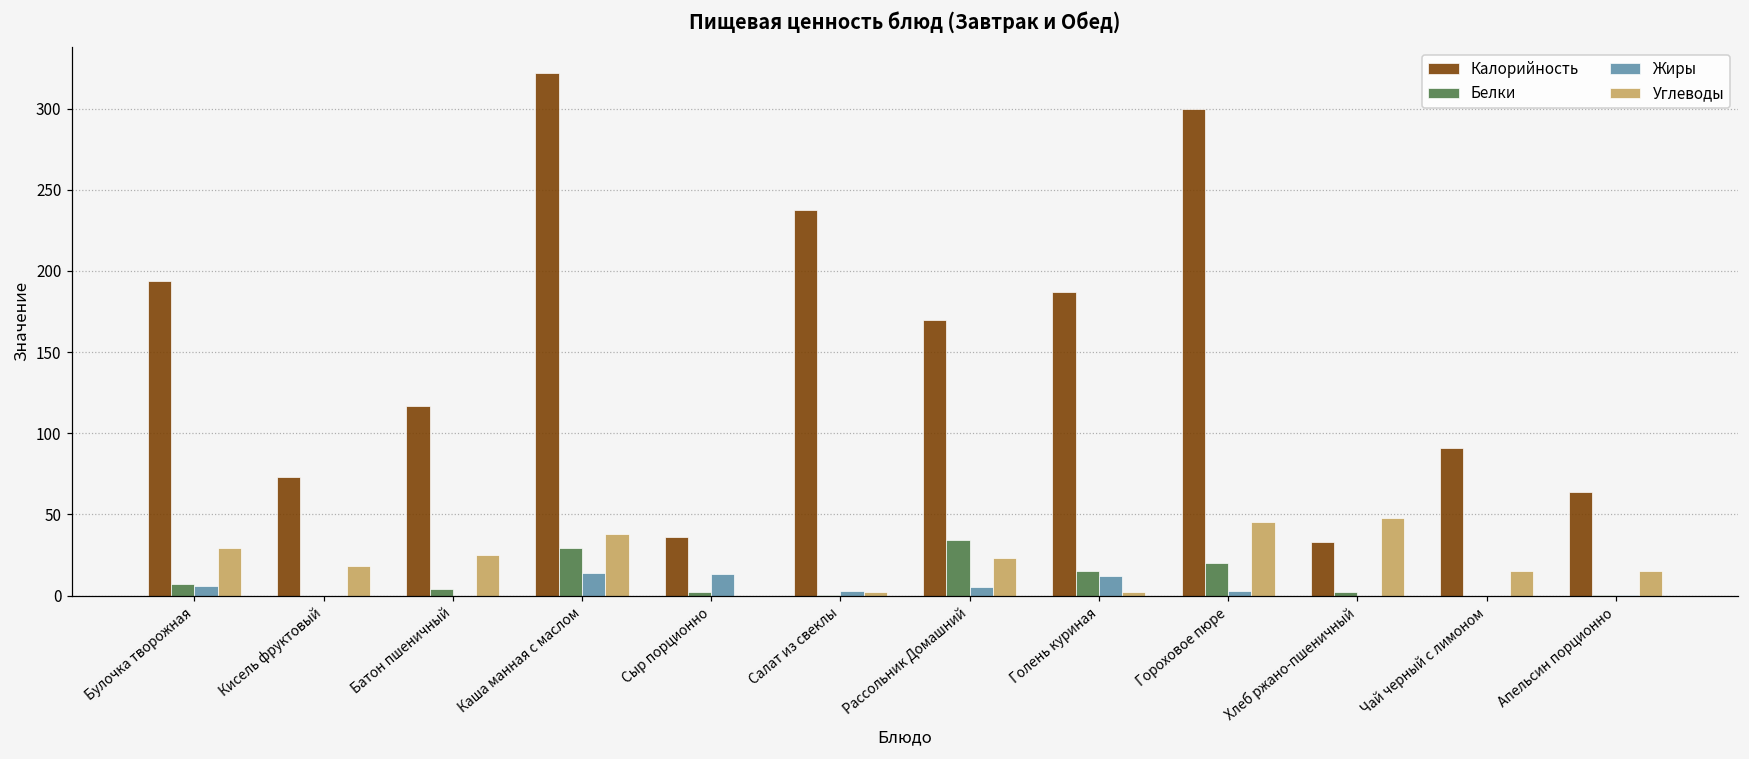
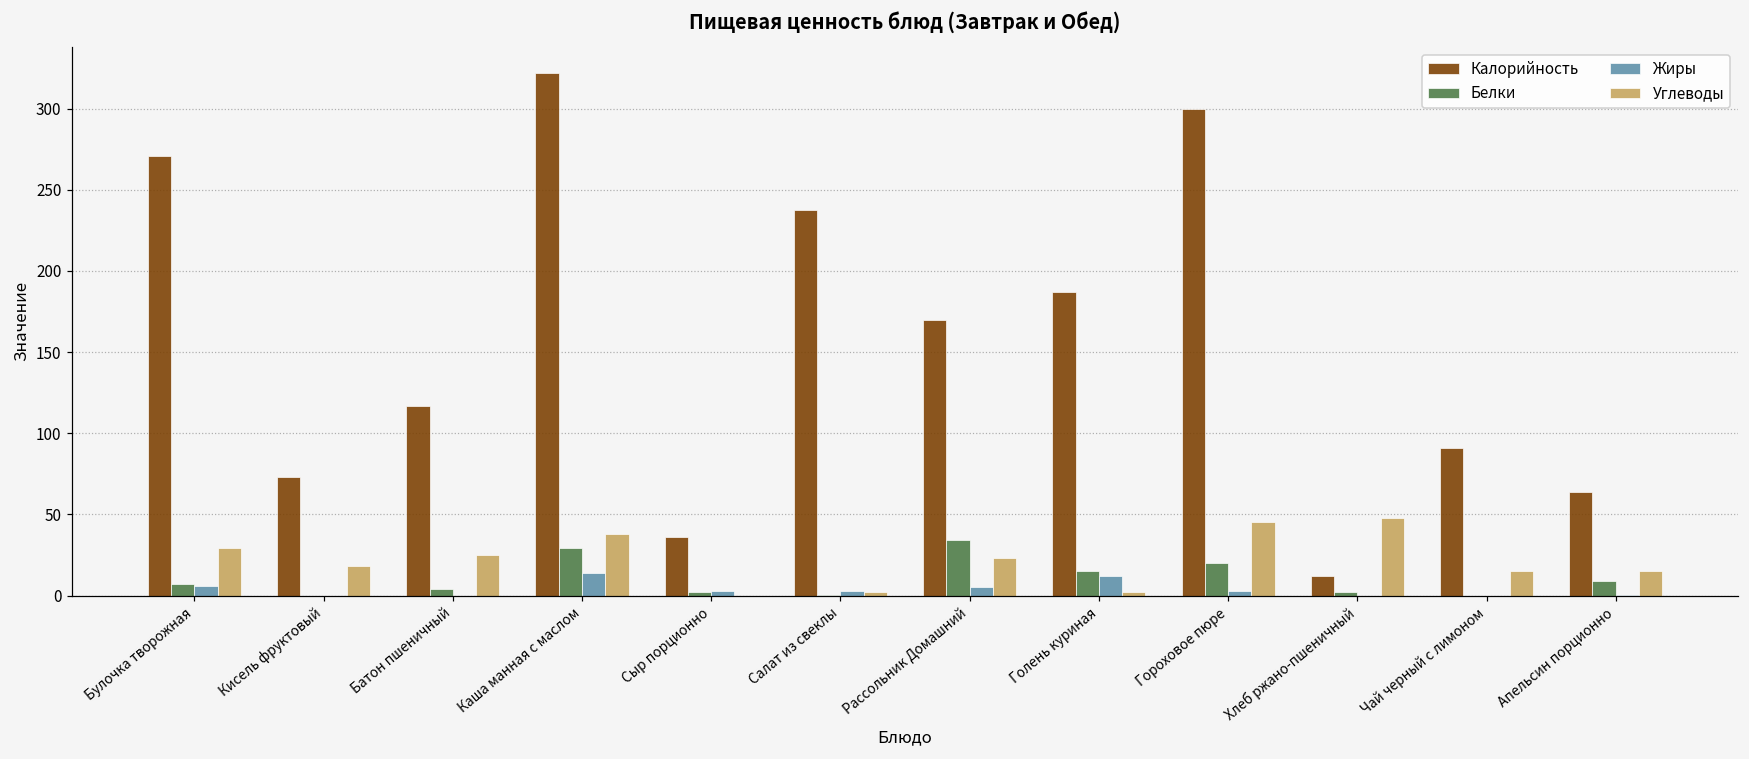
  {
    "Калорийность": {
-     "Булочка творожная": 194,
+     "Булочка творожная": 271,
      "Кисель фруктовый": 73,
      "Батон пшеничный": 117,
      "Каша манная с маслом": 322,
      "Сыр порционно": 36,
      "Салат из свеклы": 237,
      "Рассольник Домашний": 170,
      "Голень куриная": 187,
      "Гороховое пюре": 300,
-     "Хлеб ржано-пшеничный": 33,
+     "Хлеб ржано-пшеничный": 12,
      "Чай черный с лимоном": 91,
      "Апельсин порционно": 64
    },
    "Белки": {
      "Булочка творожная": 7,
      "Кисель фруктовый": 0,
      "Батон пшеничный": 4,
      "Каша манная с маслом": 29,
      "Сыр порционно": 2,
      "Рассольник Домашний": 34,
      "Голень куриная": 15,
      "Гороховое пюре": 20,
      "Хлеб ржано-пшеничный": 2,
      "Чай черный с лимоном": 0,
-     "Апельсин порционно": 1
+     "Апельсин порционно": 9
    },
    "Жиры": {
      "Булочка творожная": 6,
      "Кисель фруктовый": 0,
      "Батон пшеничный": 0,
      "Каша манная с маслом": 14,
-     "Сыр порционно": 13,
+     "Сыр порционно": 3,
      "Салат из свеклы": 3,
      "Рассольник Домашний": 5,
      "Голень куриная": 12,
      "Гороховое пюре": 3,
      "Хлеб ржано-пшеничный": 0,
      "Чай черный с лимоном": 0
    },
    "Углеводы": {
      "Булочка творожная": 29,
      "Кисель фруктовый": 18,
      "Батон пшеничный": 25,
      "Каша манная с маслом": 38,
      "Сыр порционно": 0,
      "Салат из свеклы": 2,
      "Рассольник Домашний": 23,
      "Голень куриная": 2,
      "Гороховое пюре": 45,
      "Хлеб ржано-пшеничный": 48,
      "Чай черный с лимоном": 15,
      "Апельсин порционно": 15
    }
  }
